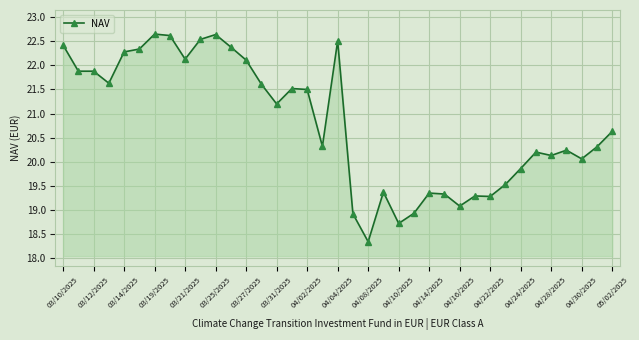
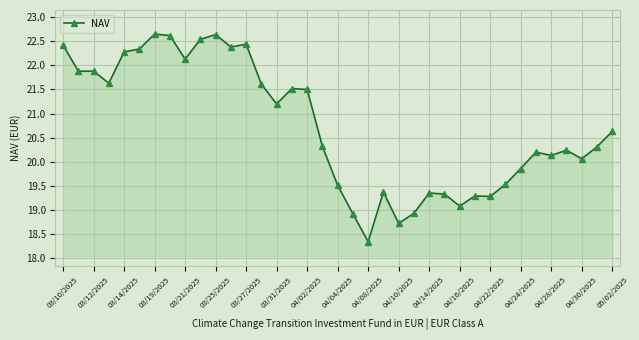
  {
    "03/10/2025": 22.4,
    "03/12/2025": 21.9,
    "03/14/2025": 22.3,
    "03/19/2025": 22.7,
    "03/21/2025": 22.1,
    "03/25/2025": 22.6,
-   "03/27/2025": 22.1,
+   "03/27/2025": 22.4,
    "03/31/2025": 21.2,
    "04/02/2025": 21.5,
-   "04/04/2025": 22.5
+   "04/04/2025": 19.5
  }
